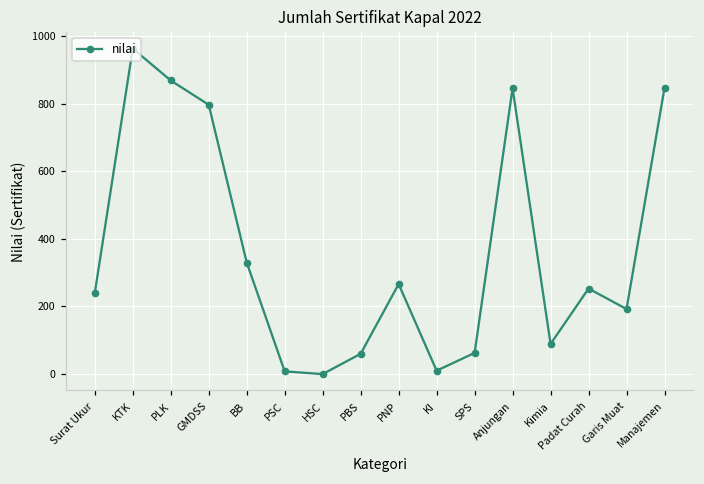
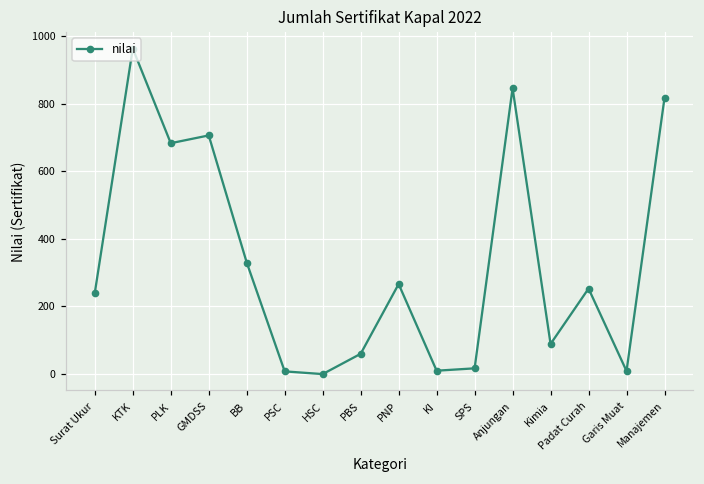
  {
    "Surat Ukur": 240,
-   "PLK": 870,
-   "GMDSS": 800,
+   "PLK": 680,
+   "GMDSS": 710,
    "BB": 330,
    "PSC": 10,
    "HSC": 0,
    "PBS": 60,
    "PNP": 270,
    "KI": 10,
-   "SPS": 60,
+   "SPS": 20,
    "Anjungan": 850,
    "Kimia": 90,
    "Padat Curah": 250,
-   "Garis Muat": 190,
-   "Manajemen": 850
+   "Garis Muat": 10,
+   "Manajemen": 820
  }
